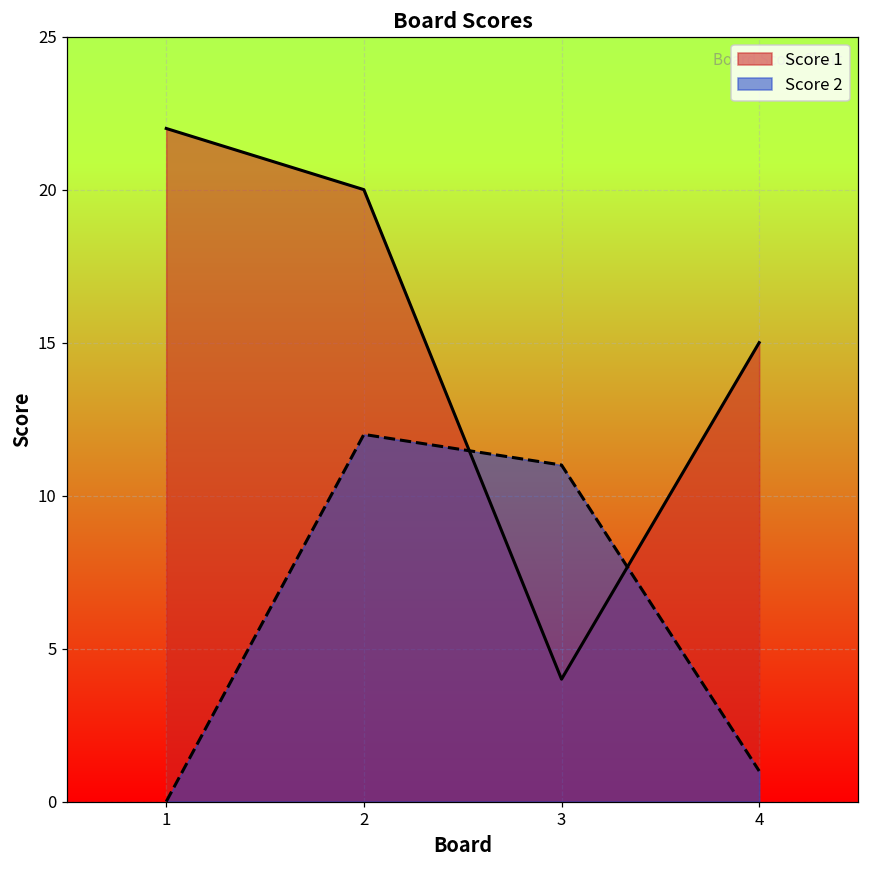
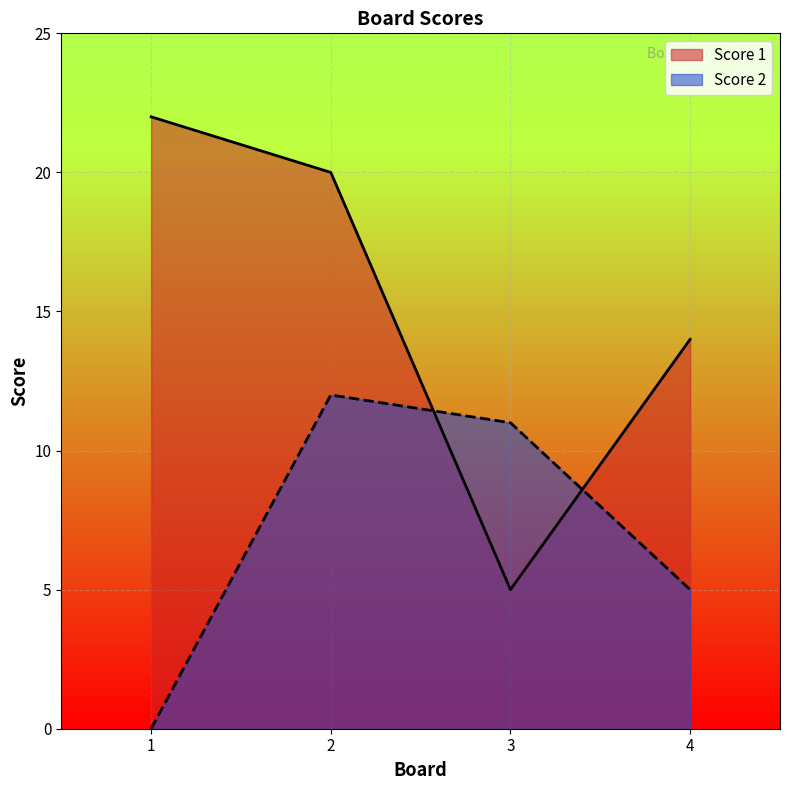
  {
    "Score 1": {
      "1": 22,
      "2": 20,
-     "3": 4,
-     "4": 15
+     "3": 5,
+     "4": 14
    },
    "Score 2": {
      "1": 0,
      "2": 12,
      "3": 11,
-     "4": 1
+     "4": 5
    }
  }
